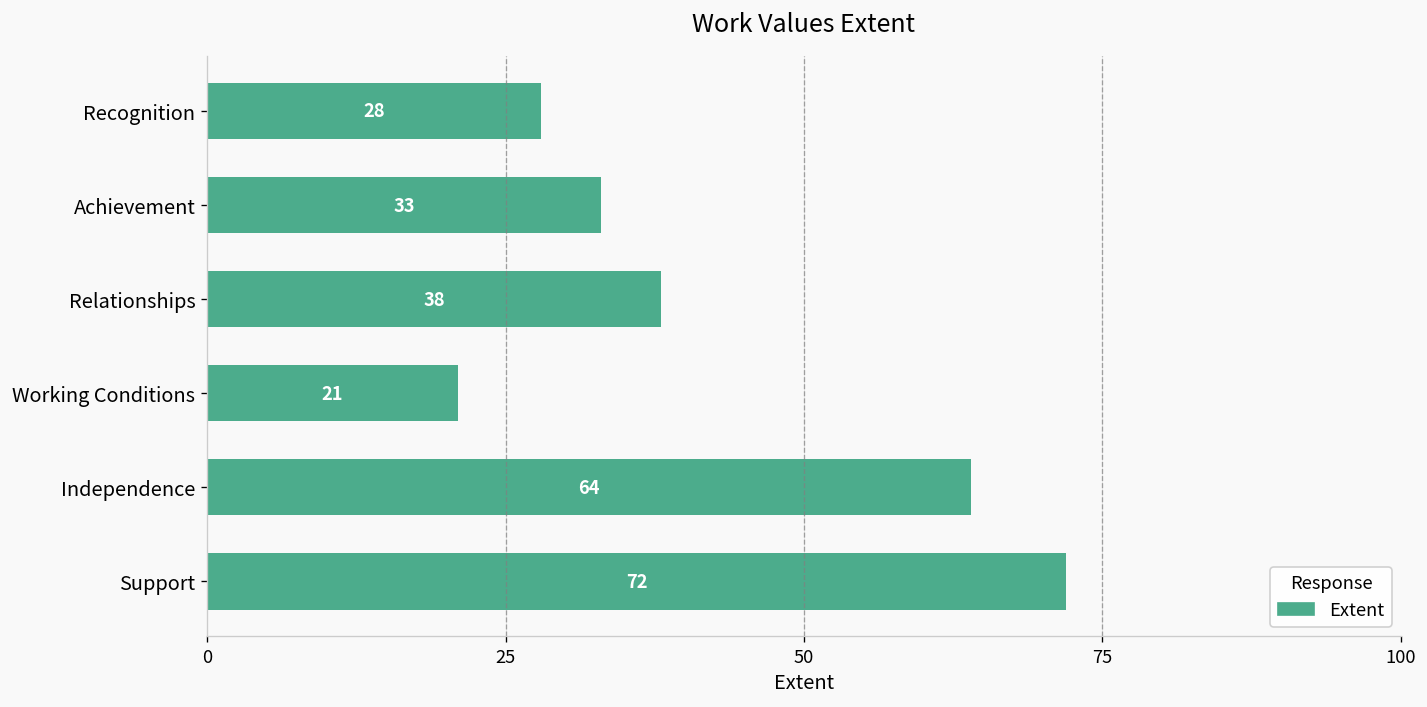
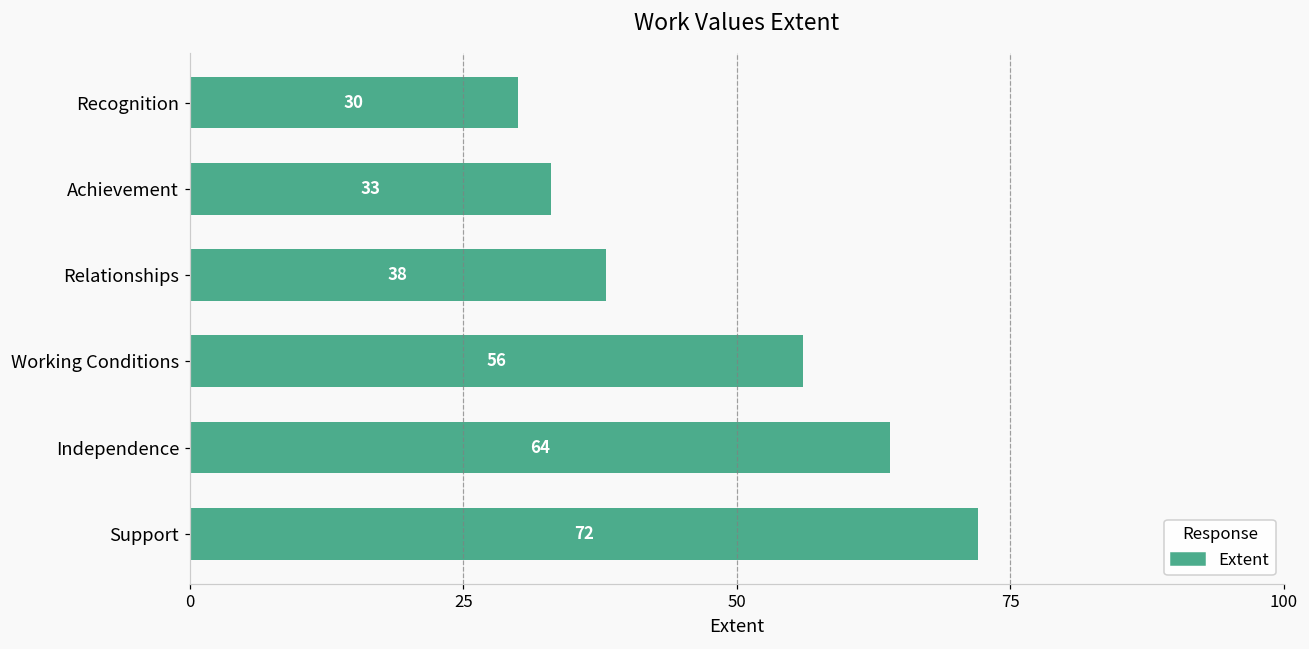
  {
-   "Recognition": 28,
+   "Recognition": 30,
    "Achievement": 33,
    "Relationships": 38,
-   "Working Conditions": 21,
+   "Working Conditions": 56,
    "Independence": 64,
    "Support": 72
  }
